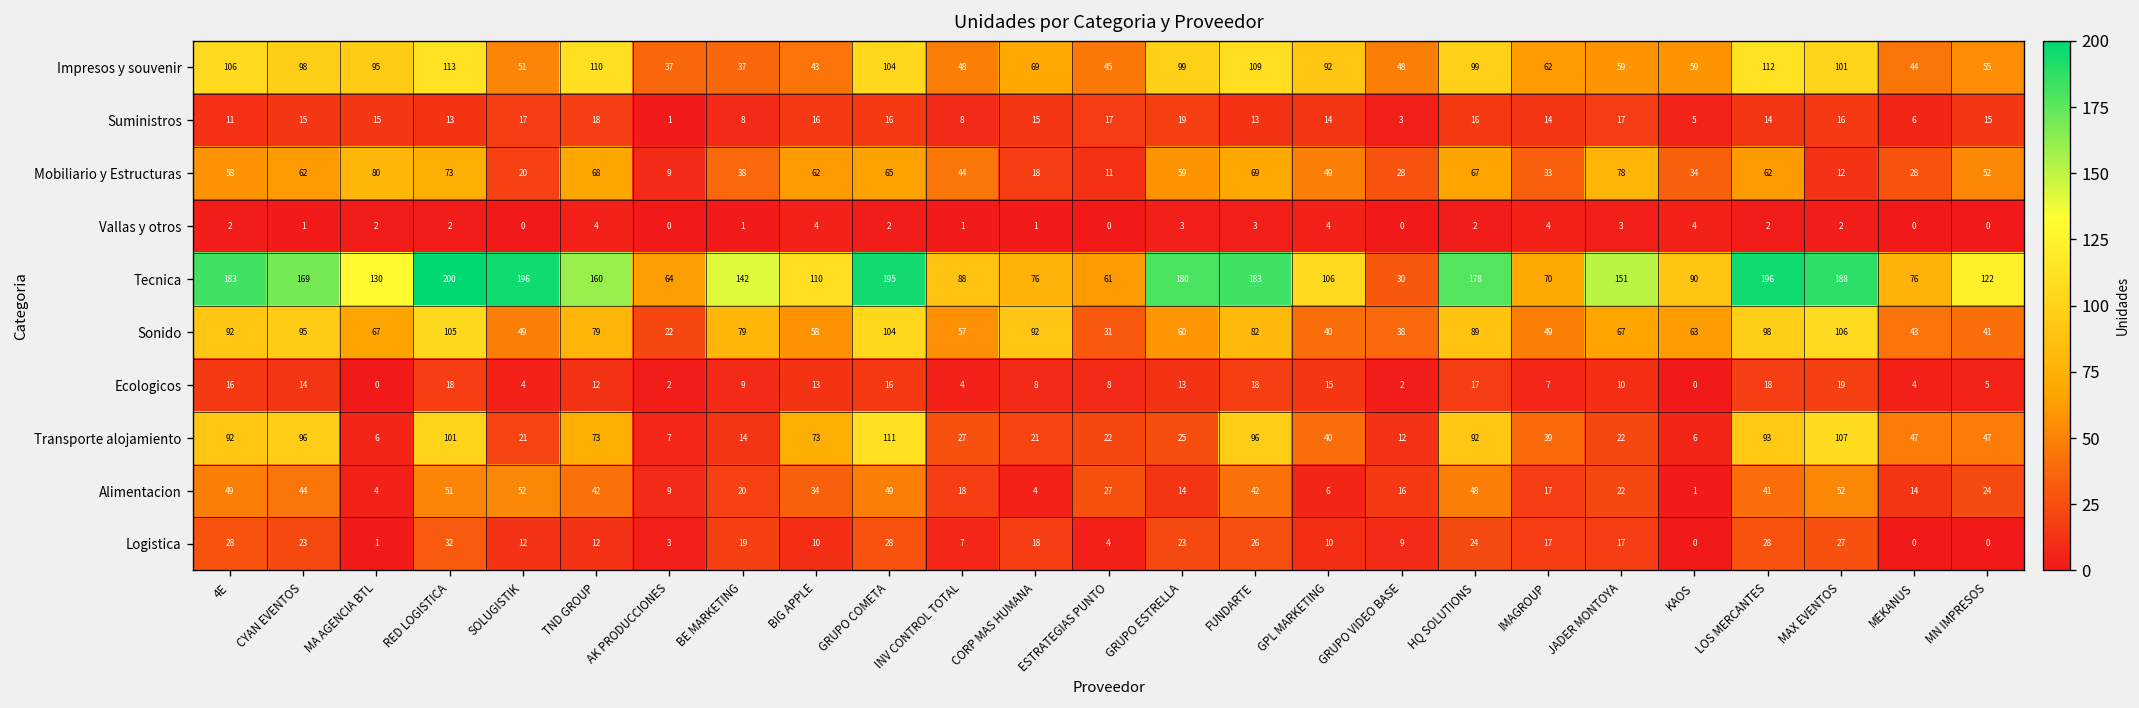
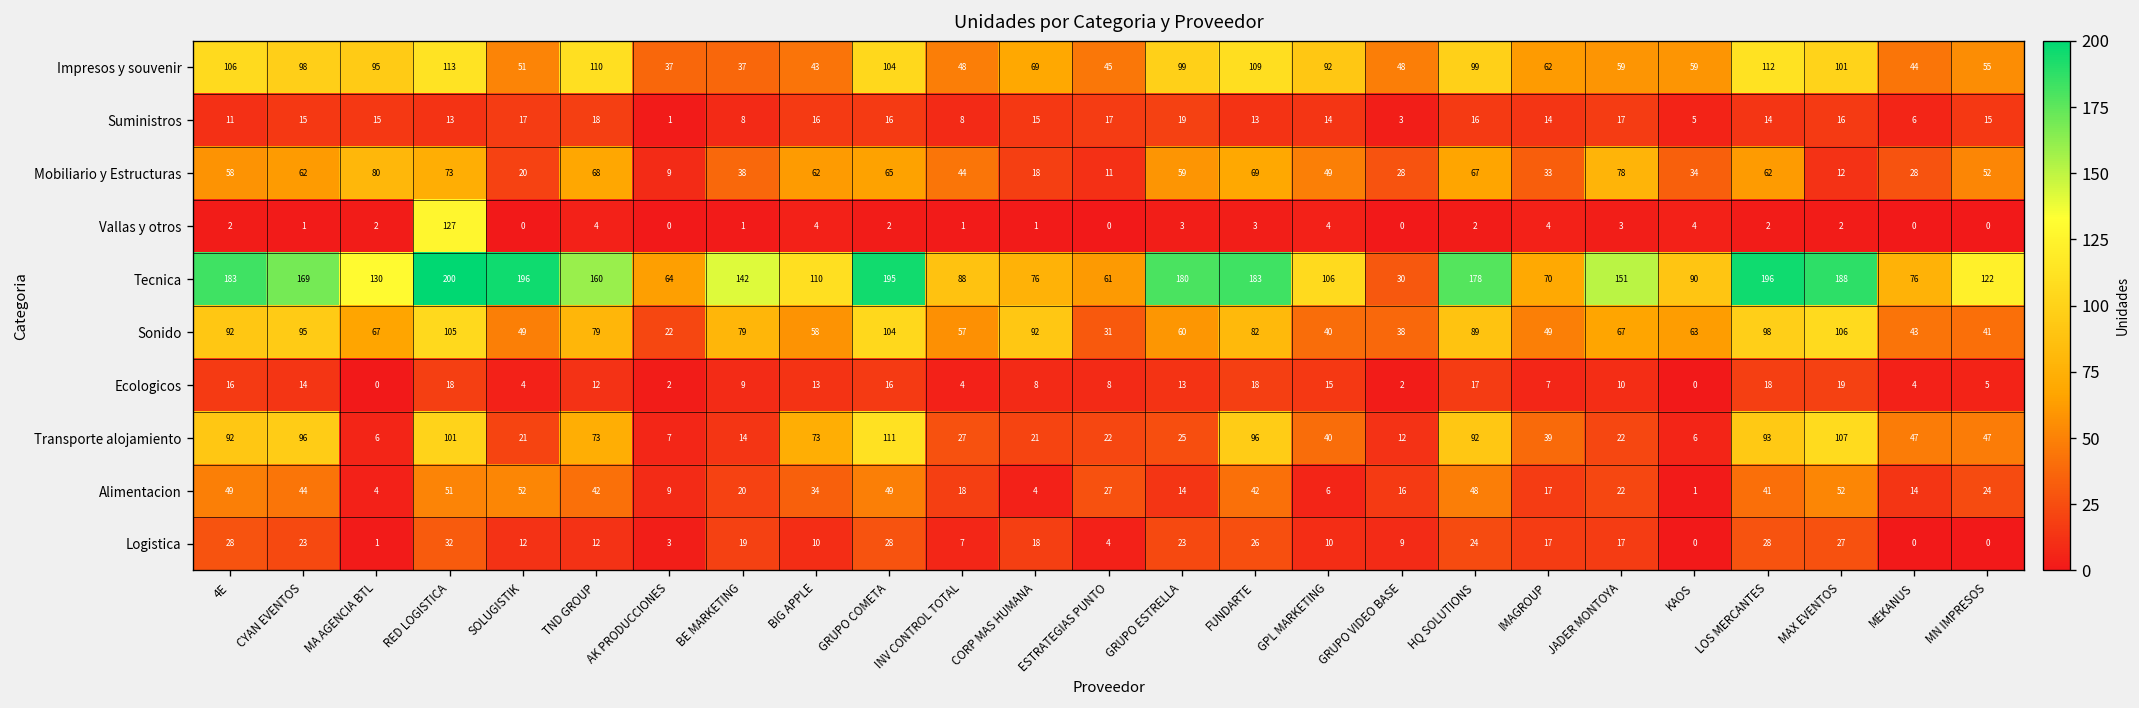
  {
    "Vallas y otros": {
      "4E": 2,
      "CYAN EVENTOS": 1,
      "MA AGENCIA BTL": 2,
-     "RED LOGISTICA": 2,
+     "RED LOGISTICA": 127,
      "SOLUGISTIK": 0,
      "TND GROUP": 4,
      "AK PRODUCCIONES": 0,
      "BE MARKETING": 1,
      "BIG APPLE": 4,
      "GRUPO COMETA": 2,
      "INV CONTROL TOTAL": 1,
      "CORP MAS HUMANA": 1,
      "ESTRATEGIAS PUNTO": 0,
      "GRUPO ESTRELLA": 3,
      "FUNDARTE": 3,
      "GPL MARKETING": 4,
      "GRUPO VIDEO BASE": 0,
      "HQ SOLUTIONS": 2,
      "IMAGROUP": 4,
      "JADER MONTOYA": 3,
      "KAOS": 4,
      "LOS MERCANTES": 2,
      "MAX EVENTOS": 2,
      "MEKANUS": 0,
      "MN IMPRESOS": 0
    }
  }
